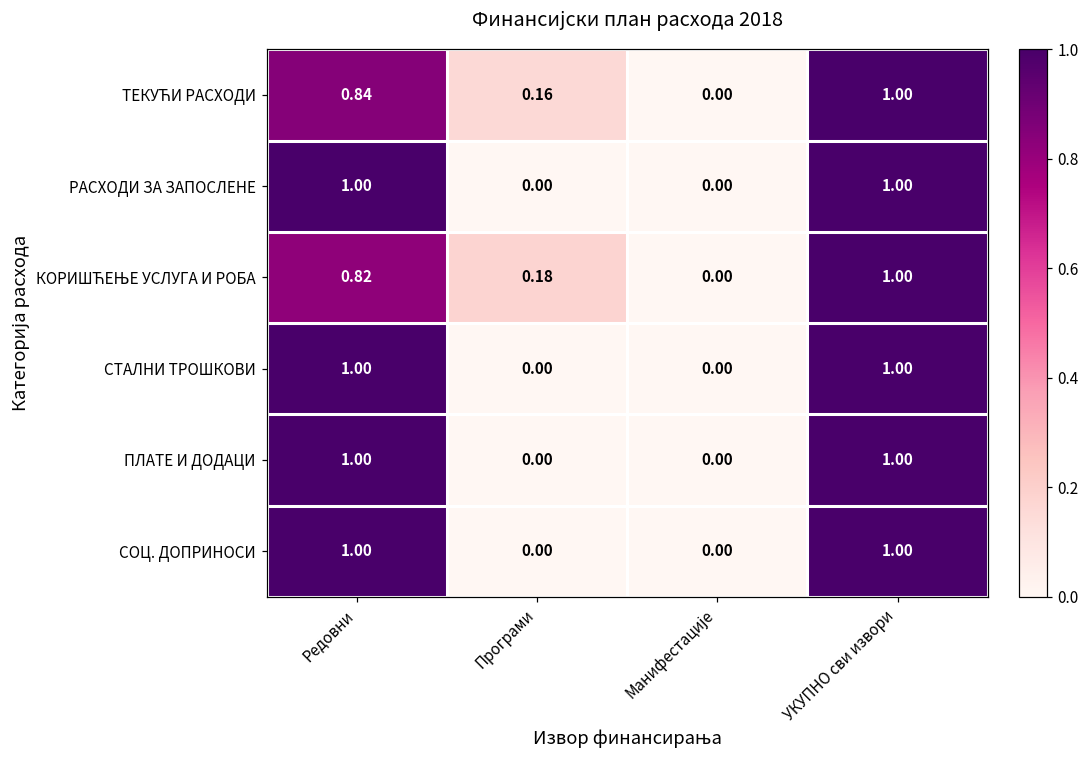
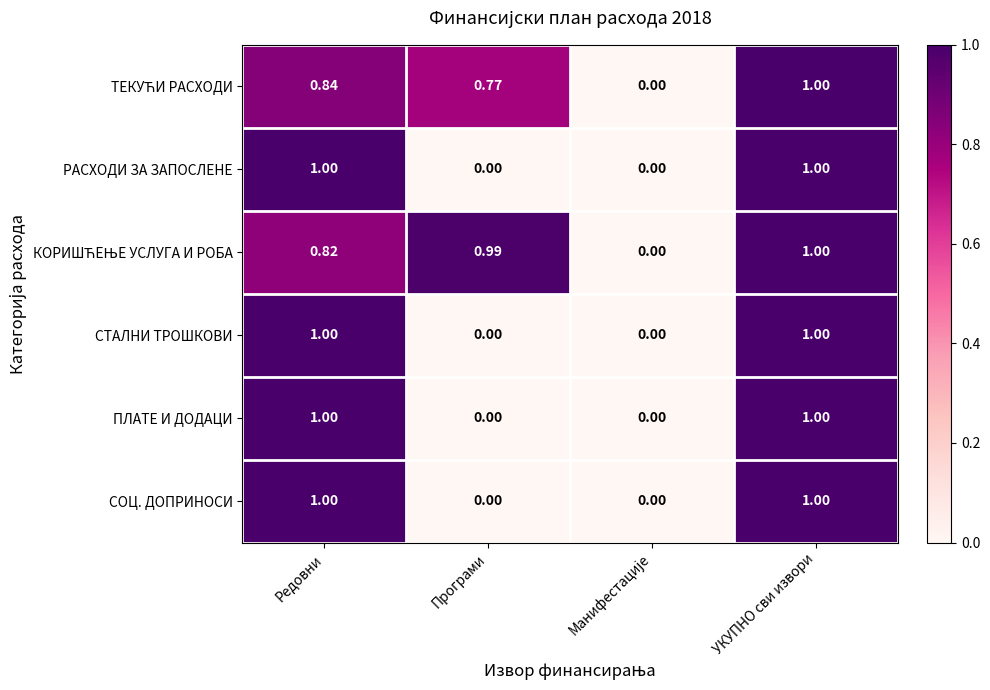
  {
    "ТЕКУЋИ РАСХОДИ": {
      "Редовни": 0.84,
-     "Програми": 0.16,
+     "Програми": 0.77,
      "Манифестације": 0.00,
      "УКУПНО сви извори": 1.00
    },
    "РАСХОДИ ЗА ЗАПОСЛЕНЕ": {
      "Редовни": 1.00,
      "Програми": 0.00,
      "Манифестације": 0.00,
      "УКУПНО сви извори": 1.00
    },
    "КОРИШЋЕЊЕ УСЛУГА И РОБА": {
      "Редовни": 0.82,
-     "Програми": 0.18,
+     "Програми": 0.99,
      "Манифестације": 0.00,
      "УКУПНО сви извори": 1.00
    },
    "СТАЛНИ ТРОШКОВИ": {
      "Редовни": 1.00,
      "Програми": 0.00,
      "Манифестације": 0.00,
      "УКУПНО сви извори": 1.00
    },
    "ПЛАТЕ И ДОДАЦИ": {
      "Редовни": 1.00,
      "Програми": 0.00,
      "Манифестације": 0.00,
      "УКУПНО сви извори": 1.00
    },
    "СОЦ. ДОПРИНОСИ": {
      "Редовни": 1.00,
      "Програми": 0.00,
      "Манифестације": 0.00,
      "УКУПНО сви извори": 1.00
    }
  }
